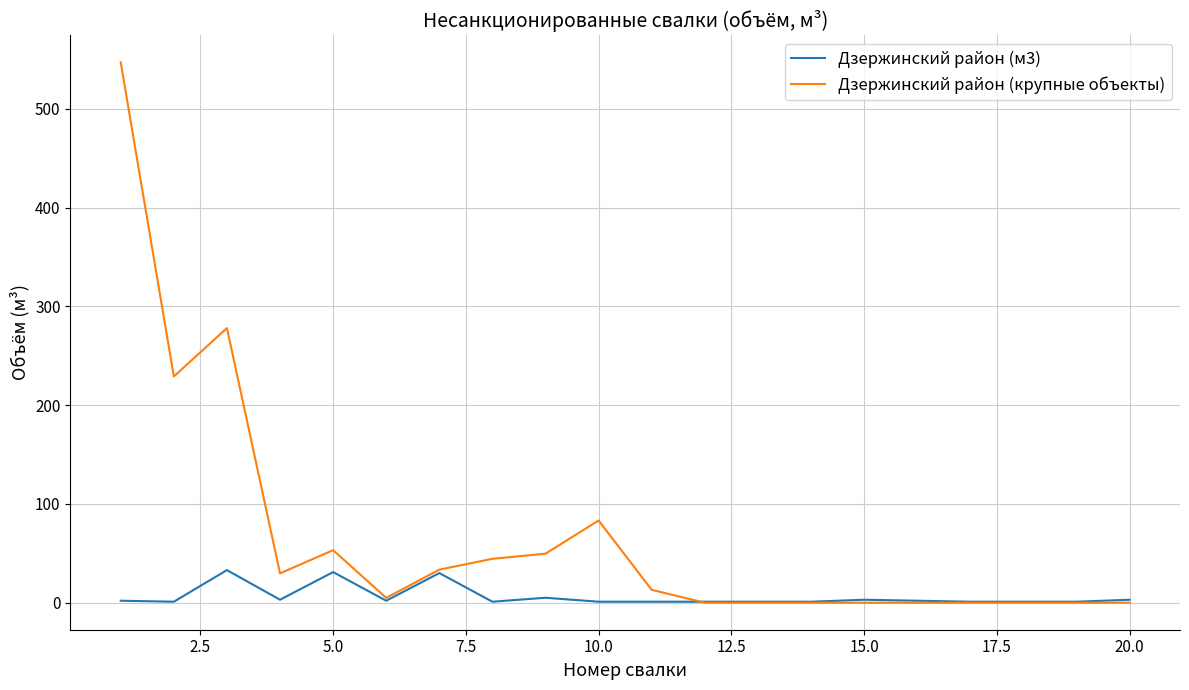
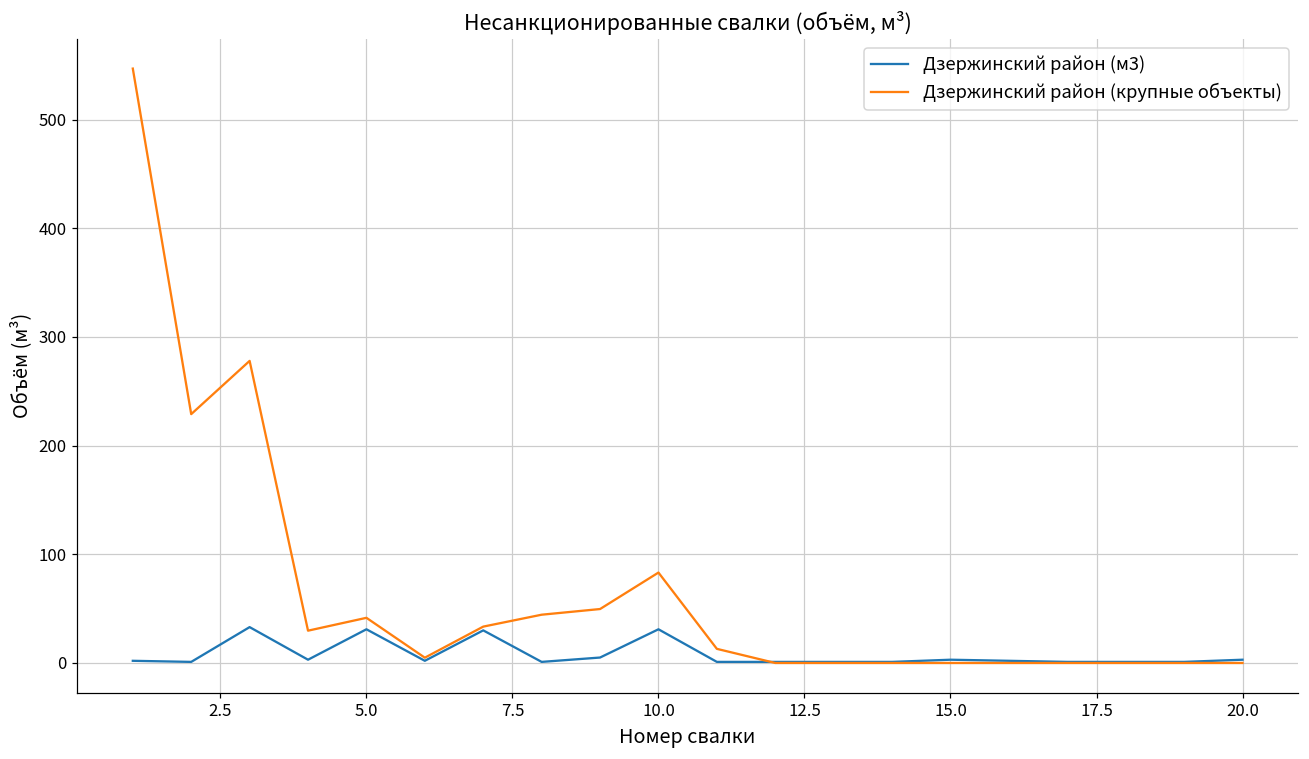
  {
    "Дзержинский район (м3)": {
      "5.0": 30,
-     "10.0": 0,
+     "10.0": 30,
      "15.0": 0,
      "20.0": 0
    },
    "Дзержинский район (крупные объекты)": {
-     "5.0": 50,
+     "5.0": 40,
      "10.0": 80,
      "15.0": 0,
      "20.0": 0
    }
  }
